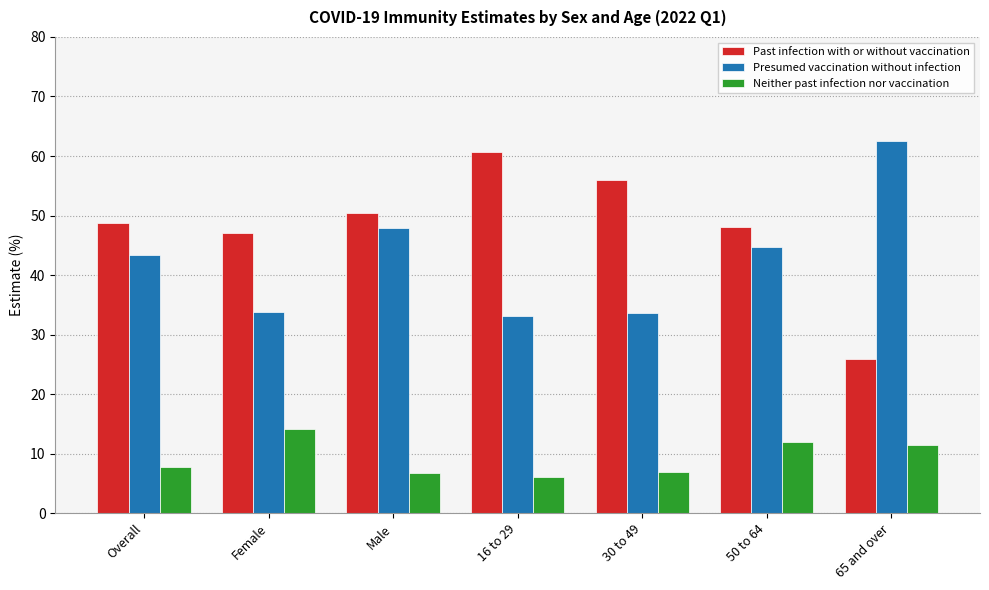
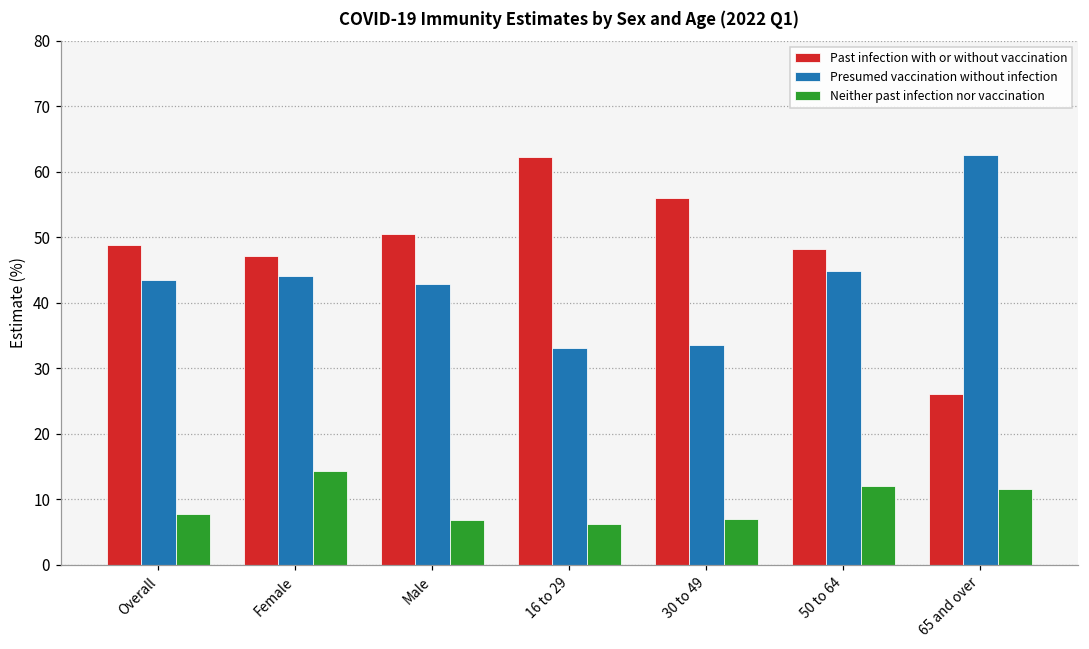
  {
    "Past infection with or without vaccination": {
      "Overall": 49,
      "Female": 47,
      "Male": 50,
-     "16 to 29": 61,
+     "16 to 29": 62,
      "30 to 49": 56,
      "50 to 64": 48,
      "65 and over": 26
    },
    "Presumed vaccination without infection": {
      "Overall": 43,
-     "Female": 34,
-     "Male": 48,
+     "Female": 44,
+     "Male": 43,
      "16 to 29": 33,
      "30 to 49": 34,
      "50 to 64": 45,
      "65 and over": 62
    },
    "Neither past infection nor vaccination": {
      "Overall": 8,
      "Female": 14,
      "Male": 7,
      "16 to 29": 6,
      "30 to 49": 7,
      "50 to 64": 12,
      "65 and over": 11
    }
  }
